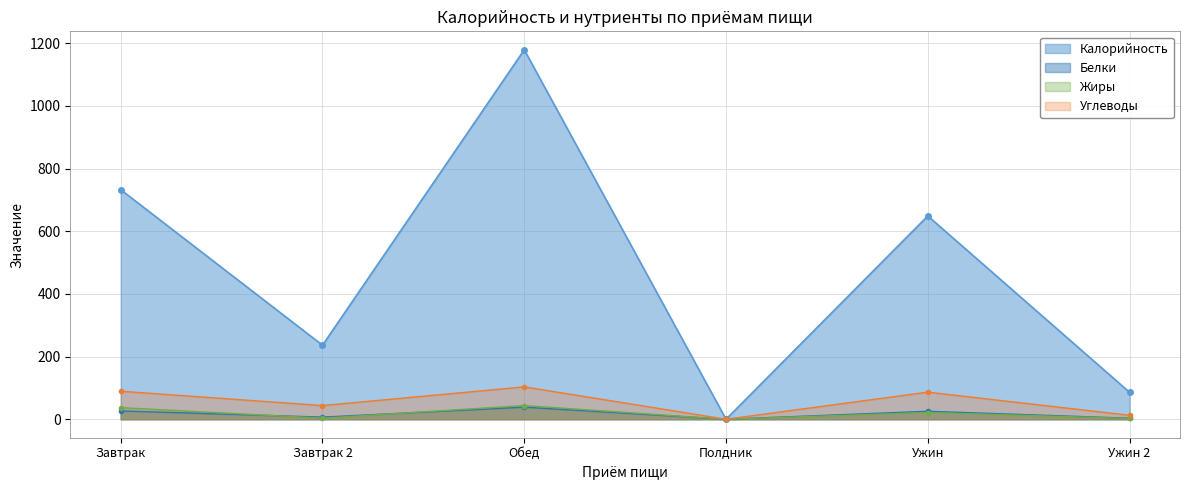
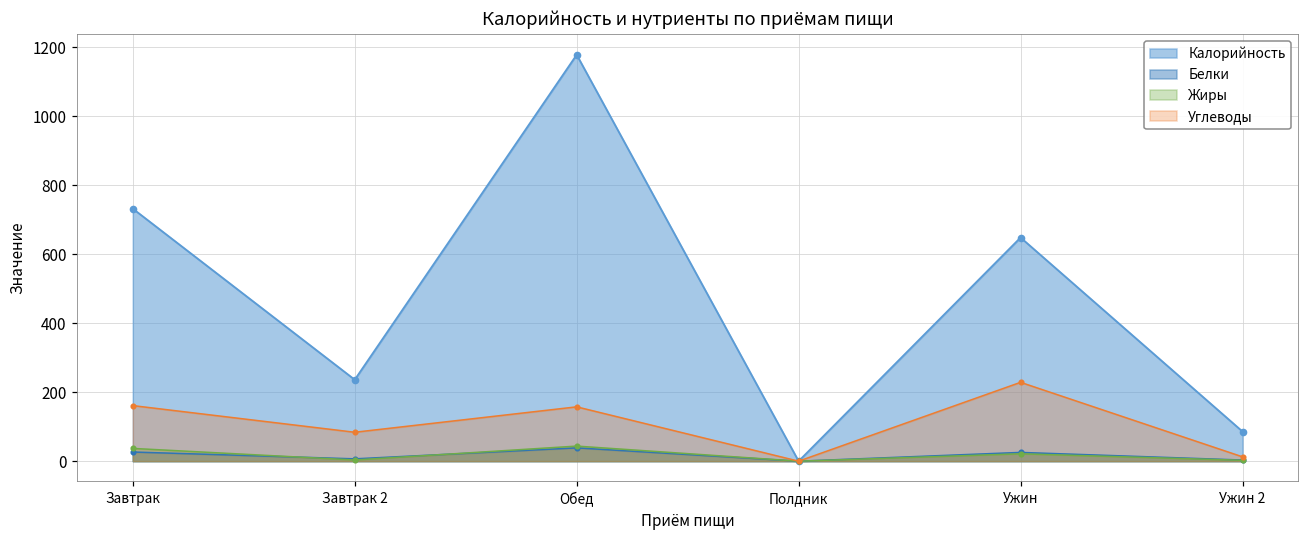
  {
    "Жиры": {
      "Завтрак": 40
    },
    "Углеводы": {
-     "Завтрак": 90,
-     "Завтрак 2": 40,
-     "Обед": 100,
-     "Ужин": 90,
+     "Завтрак": 160,
+     "Завтрак 2": 80,
+     "Обед": 160,
+     "Ужин": 230,
      "Ужин 2": 10
    }
  }
